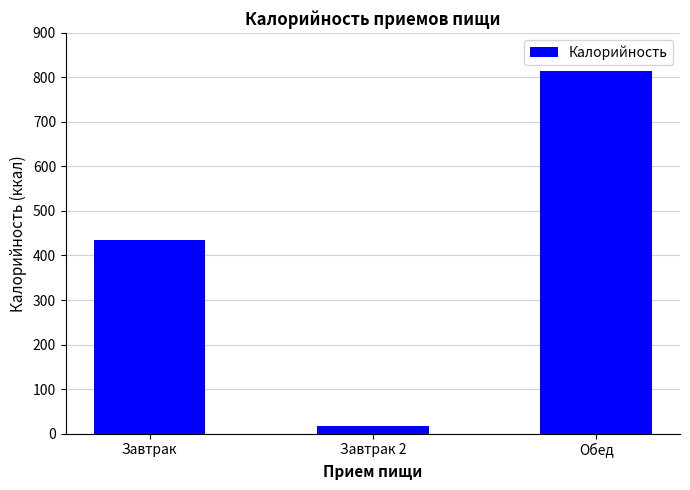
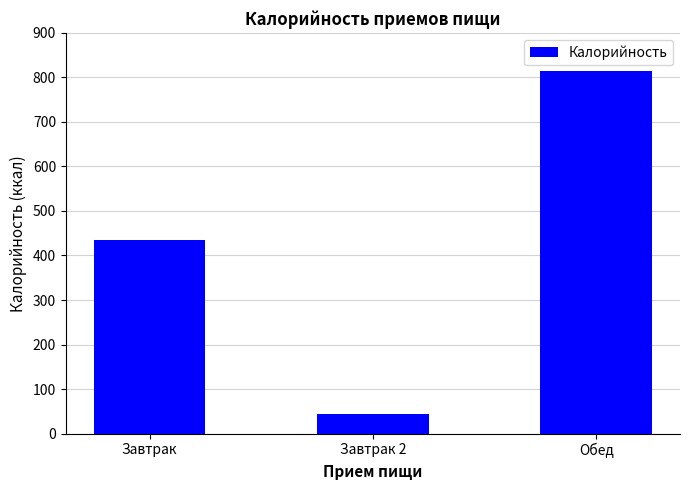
  {
    "Завтрак": 440,
-   "Завтрак 2": 20,
+   "Завтрак 2": 40,
    "Обед": 810
  }
